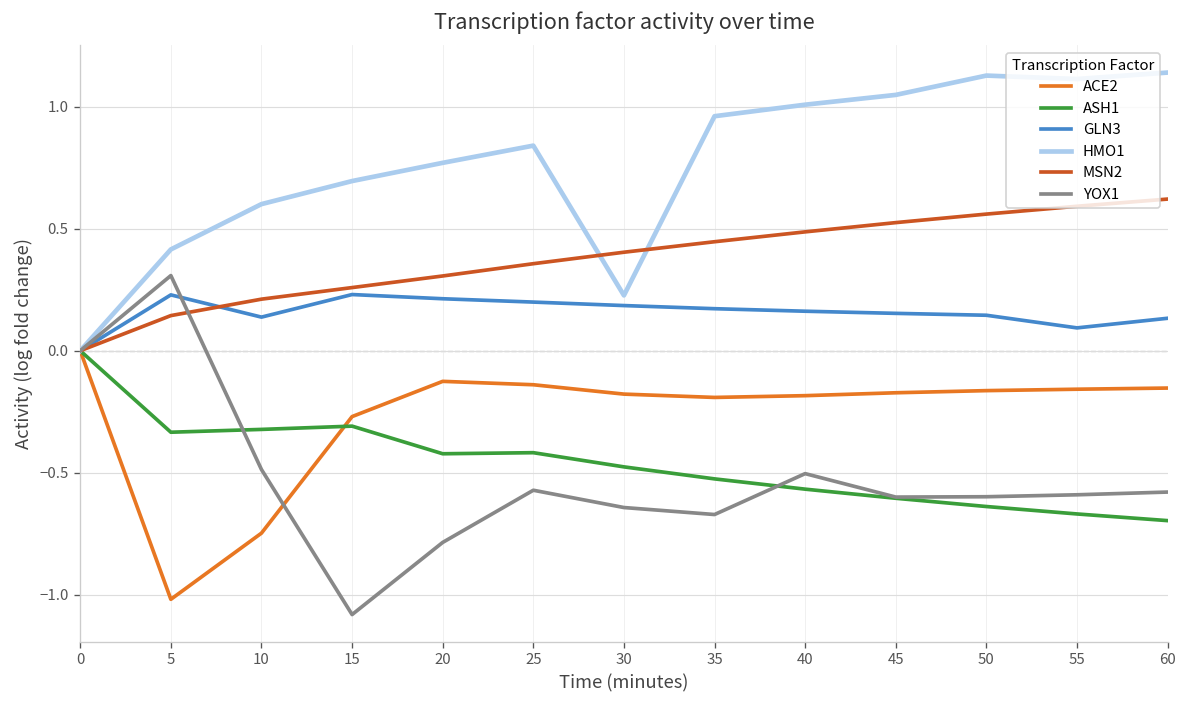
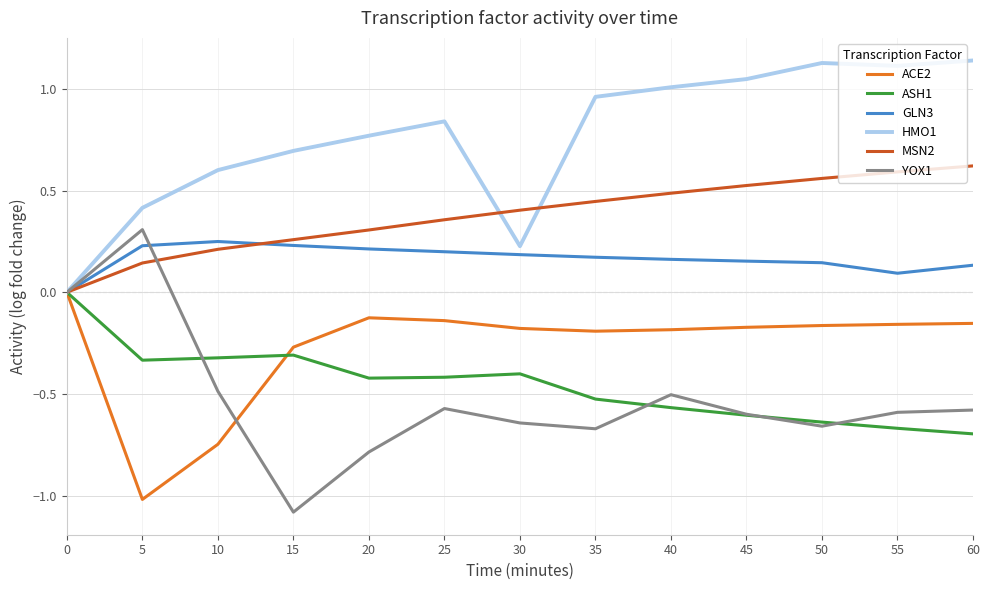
  {
    "ASH1": {
      "5": -0.33,
      "10": -0.32,
      "15": -0.31,
      "20": -0.42,
      "25": -0.42,
-     "30": -0.48,
+     "30": -0.40,
      "35": -0.53,
      "40": -0.57,
      "50": -0.64,
      "55": -0.67,
      "60": -0.70
    },
    "GLN3": {
      "5": 0.23,
-     "10": 0.14,
+     "10": 0.25,
      "15": 0.23,
      "20": 0.21,
      "25": 0.20,
      "30": 0.19,
      "35": 0.17,
      "40": 0.16,
      "45": 0.15,
      "50": 0.15,
      "55": 0.09,
      "60": 0.13
    },
    "HMO1": {
      "5": 0.42,
      "10": 0.60,
      "15": 0.70,
      "20": 0.77,
      "25": 0.84,
      "30": 0.23,
      "35": 0.96,
      "40": 1.01,
      "45": 1.05,
      "50": 1.13,
      "60": 1.14
    },
    "YOX1": {
      "5": 0.31,
      "10": -0.49,
      "15": -1.08,
      "20": -0.79,
      "25": -0.57,
      "30": -0.64,
      "35": -0.67,
      "40": -0.50,
-     "50": -0.60,
+     "50": -0.66,
      "55": -0.59,
      "60": -0.58
    }
  }
